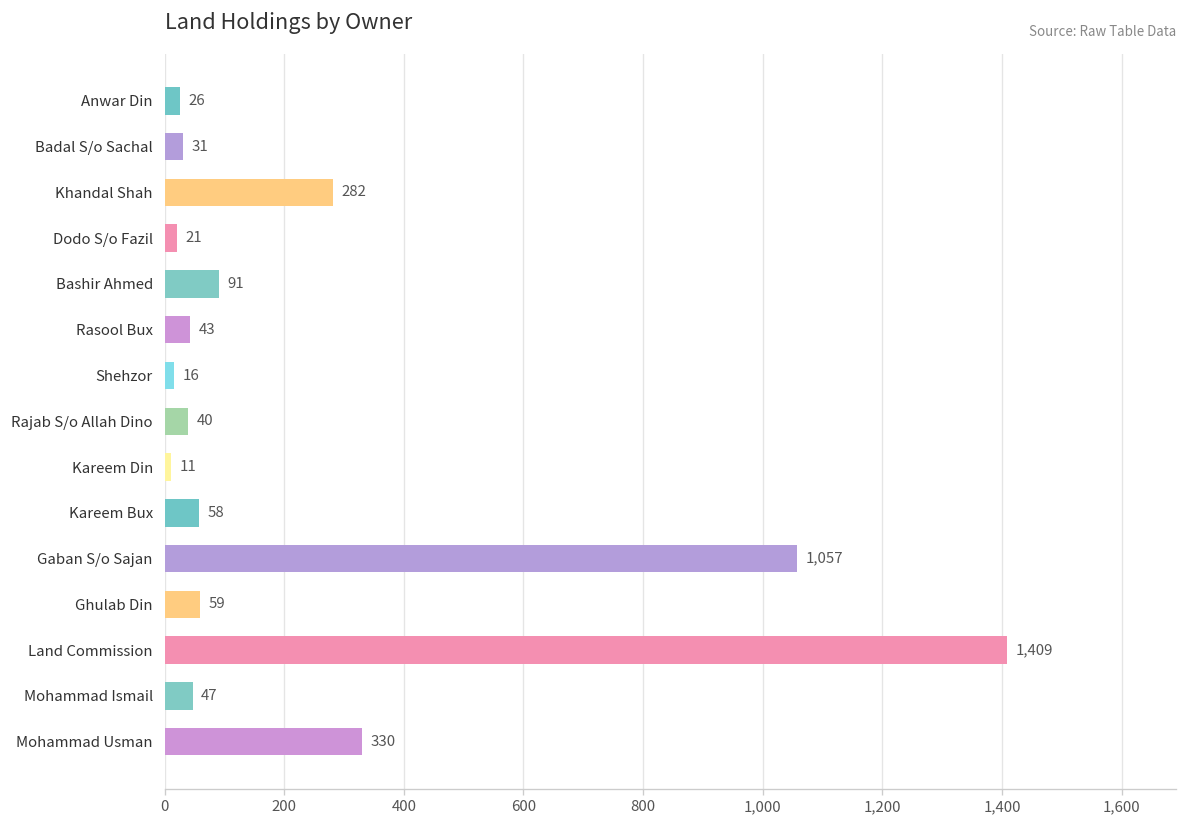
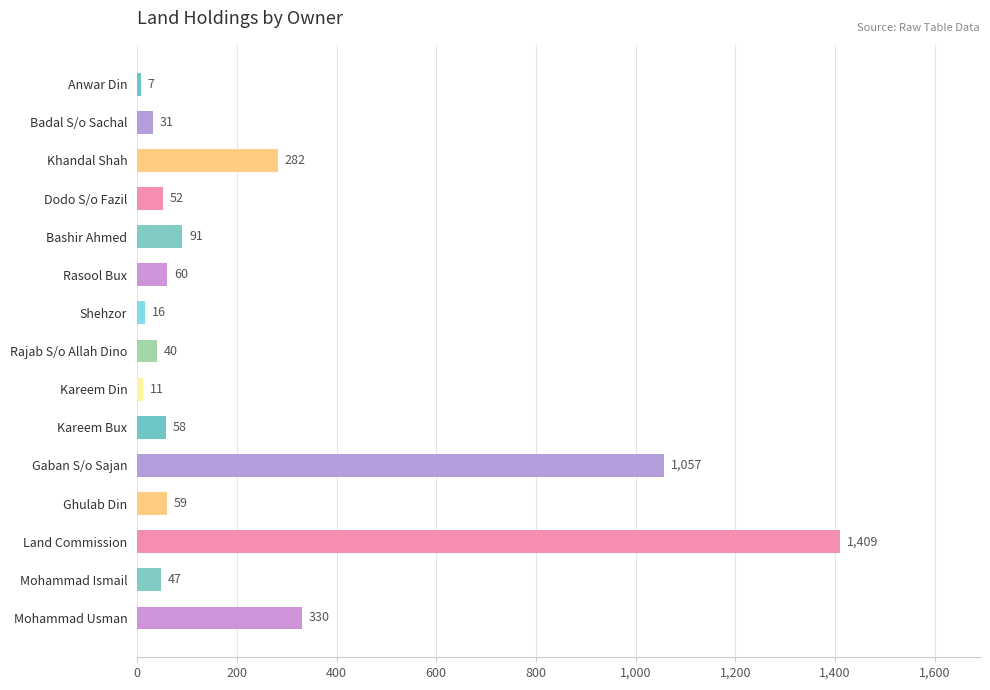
  {
-   "Anwar Din": "26",
+   "Anwar Din": "7",
    "Badal S/o Sachal": "31",
    "Khandal Shah": "282",
-   "Dodo S/o Fazil": "21",
+   "Dodo S/o Fazil": "52",
    "Bashir Ahmed": "91",
-   "Rasool Bux": "43",
+   "Rasool Bux": "60",
    "Shehzor": "16",
    "Rajab S/o Allah Dino": "40",
    "Kareem Din": "11",
    "Kareem Bux": "58",
    "Gaban S/o Sajan": "1,057",
    "Ghulab Din": "59",
    "Land Commission": "1,409",
    "Mohammad Ismail": "47",
    "Mohammad Usman": "330"
  }
